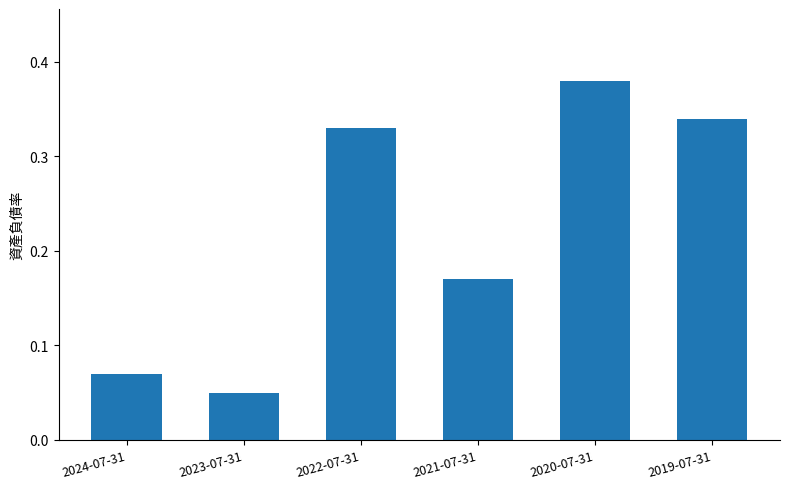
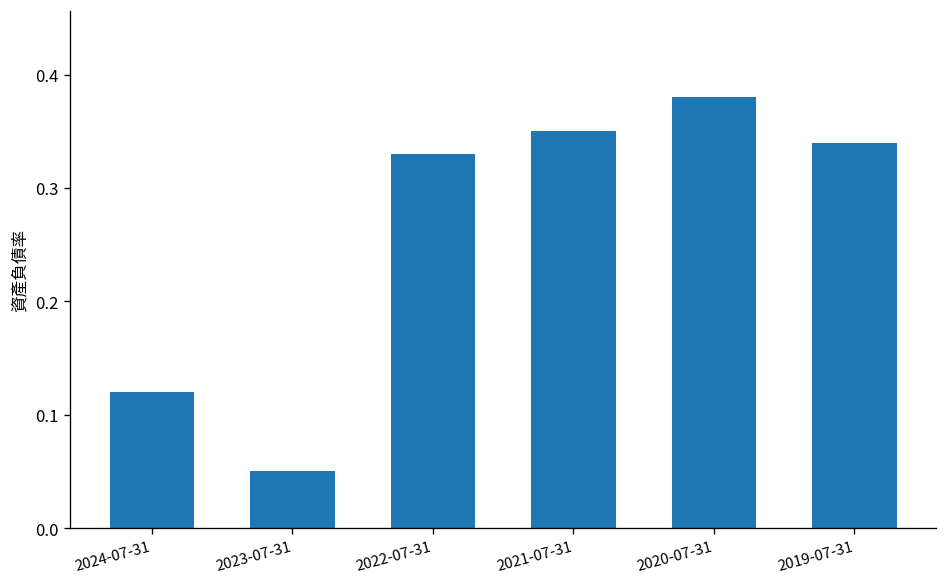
  {
-   "2024-07-31": 0.07,
+   "2024-07-31": 0.12,
    "2023-07-31": 0.05,
    "2022-07-31": 0.33,
-   "2021-07-31": 0.17,
+   "2021-07-31": 0.35,
    "2020-07-31": 0.38,
    "2019-07-31": 0.34
  }
